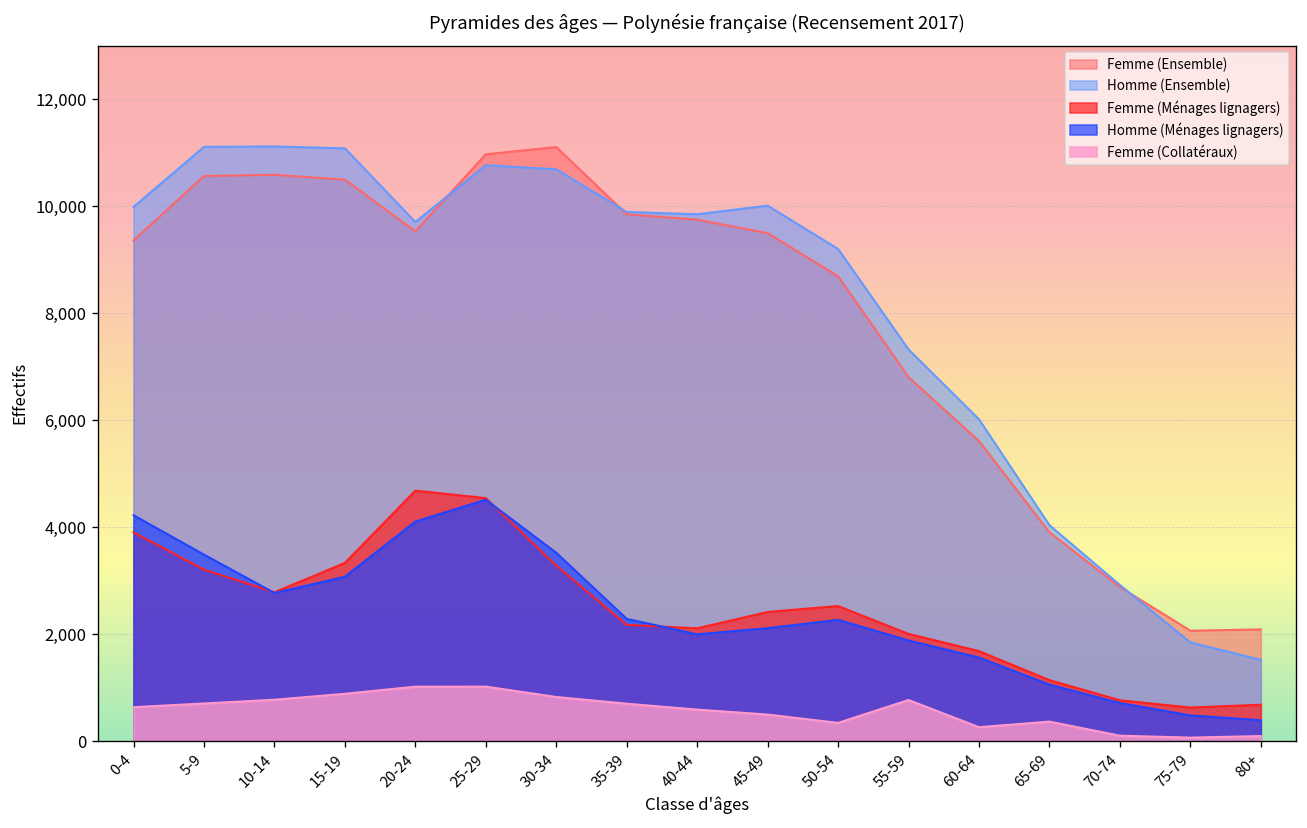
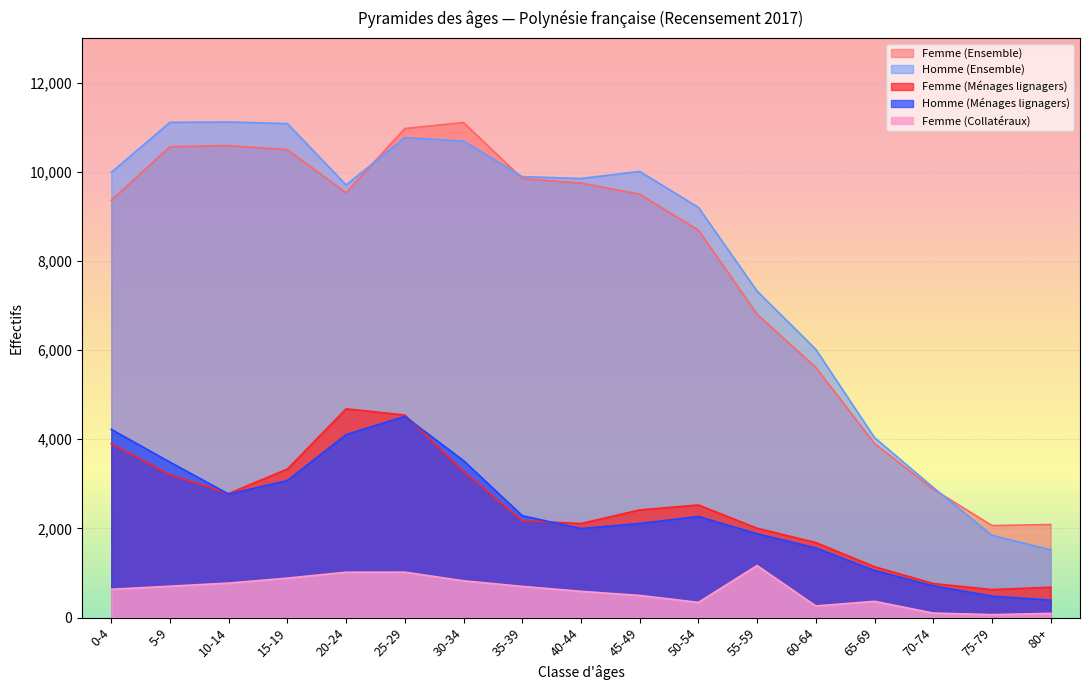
  {
    "Femme (Ensemble)": {
      "0-4": "9,400",
      "5-9": "10,600",
      "10-14": "10,600",
      "15-19": "10,500",
      "20-24": "9,500",
      "25-29": "11,000",
      "30-34": "11,100",
      "40-44": "9,700",
      "45-49": "9,500",
      "50-54": "8,700",
      "55-59": "6,800",
      "60-64": "5,600",
      "65-69": "3,900",
      "75-79": "2,100",
      "80+": "2,100"
    },
    "Homme (Ensemble)": {
      "0-4": "10,000",
      "5-9": "11,100",
      "10-14": "11,100",
      "15-19": "11,100",
      "20-24": "9,700",
      "25-29": "10,800",
      "30-34": "10,700",
      "40-44": "9,800",
      "45-49": "10,000",
      "50-54": "9,200",
      "55-59": "7,300",
      "60-64": "6,000",
      "65-69": "4,000",
      "75-79": "1,800",
      "80+": "1,500"
    },
    "Femme (Ménages lignagers)": {
      "0-4": "3,900",
      "5-9": "3,200",
      "15-19": "3,300",
      "20-24": "4,700",
      "30-34": "3,300",
      "35-39": "2,200",
      "40-44": "2,100",
      "45-49": "2,400",
      "50-54": "2,500",
      "55-59": "2,000",
      "60-64": "1,700",
      "65-69": "1,100",
      "75-79": "600",
      "80+": "700"
    },
    "Homme (Ménages lignagers)": {
      "0-4": "4,200",
      "5-9": "3,500",
      "15-19": "3,100",
      "20-24": "4,100",
      "30-34": "3,500",
      "35-39": "2,300",
      "40-44": "2,000",
      "45-49": "2,100",
      "50-54": "2,300",
      "55-59": "1,900",
      "60-64": "1,600",
      "65-69": "1,100",
      "75-79": "500",
      "80+": "400"
    },
    "Femme (Collatéraux)": {
      "0-4": "600",
      "5-9": "700",
      "10-14": "800",
      "15-19": "900",
      "20-24": "1,000",
      "25-29": "1,000",
      "30-34": "800",
      "35-39": "700",
      "40-44": "600",
      "45-49": "500",
      "50-54": "300",
-     "55-59": "800",
+     "55-59": "1,200",
      "60-64": "300",
      "65-69": "400",
      "70-74": "100",
      "75-79": "100",
      "80+": "100"
    }
  }
